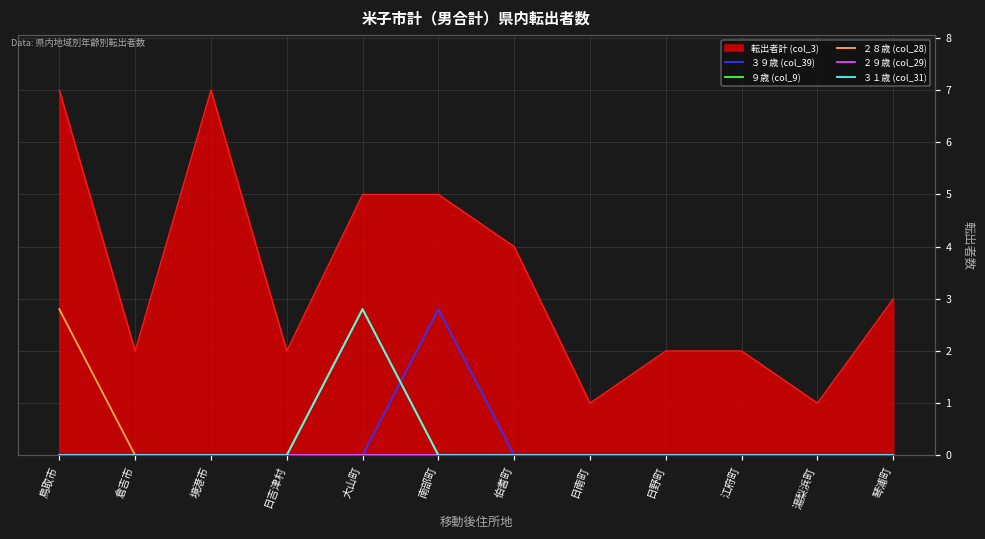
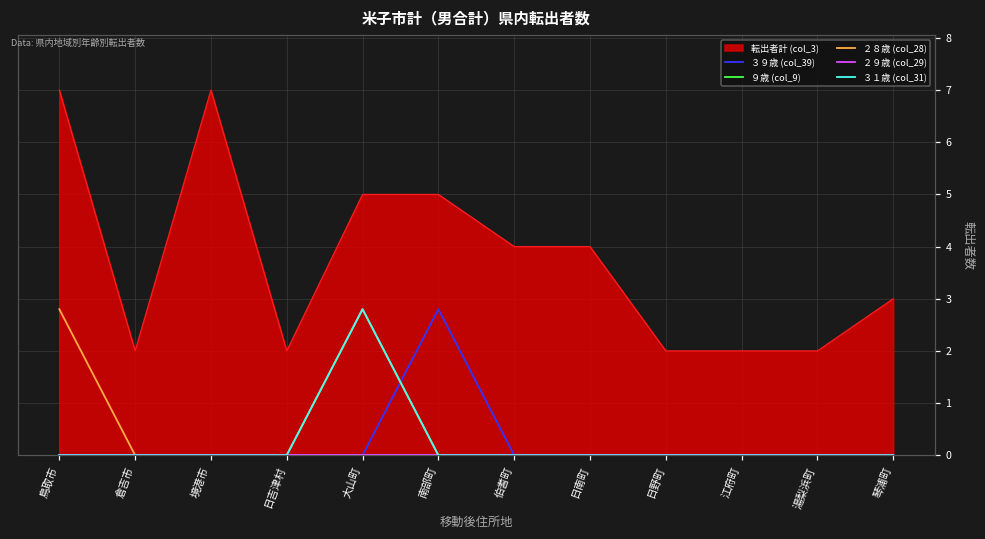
  {
    "転出者計 (col_3)": {
      "鳥取市": 7,
      "倉吉市": 2,
      "境港市": 7,
      "日吉津村": 2,
      "大山町": 5,
      "南部町": 5,
      "伯耆町": 4,
-     "日南町": 1,
+     "日南町": 4,
      "日野町": 2,
      "江府町": 2,
-     "湯梨浜町": 1,
+     "湯梨浜町": 2,
      "琴浦町": 3
    },
    "３９歳 (col_39)": {
      "南部町": 2.8
    },
    "２８歳 (col_28)": {
      "鳥取市": 2.8
    }
  }
